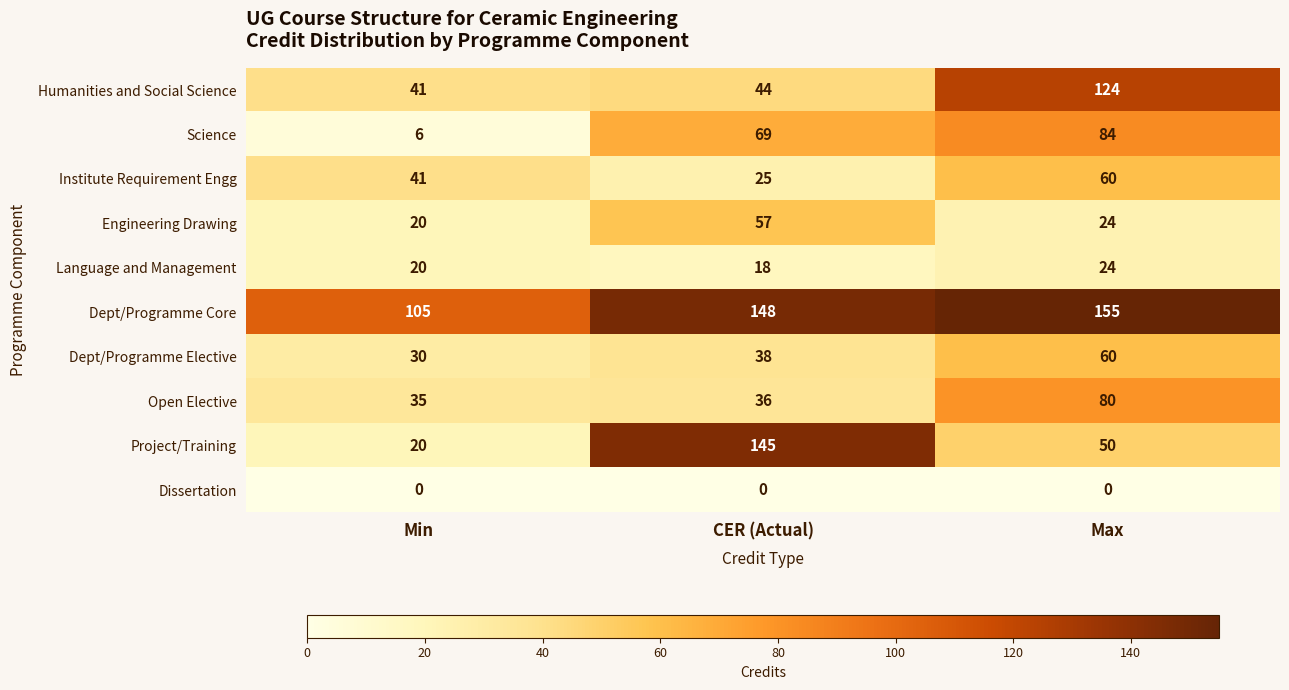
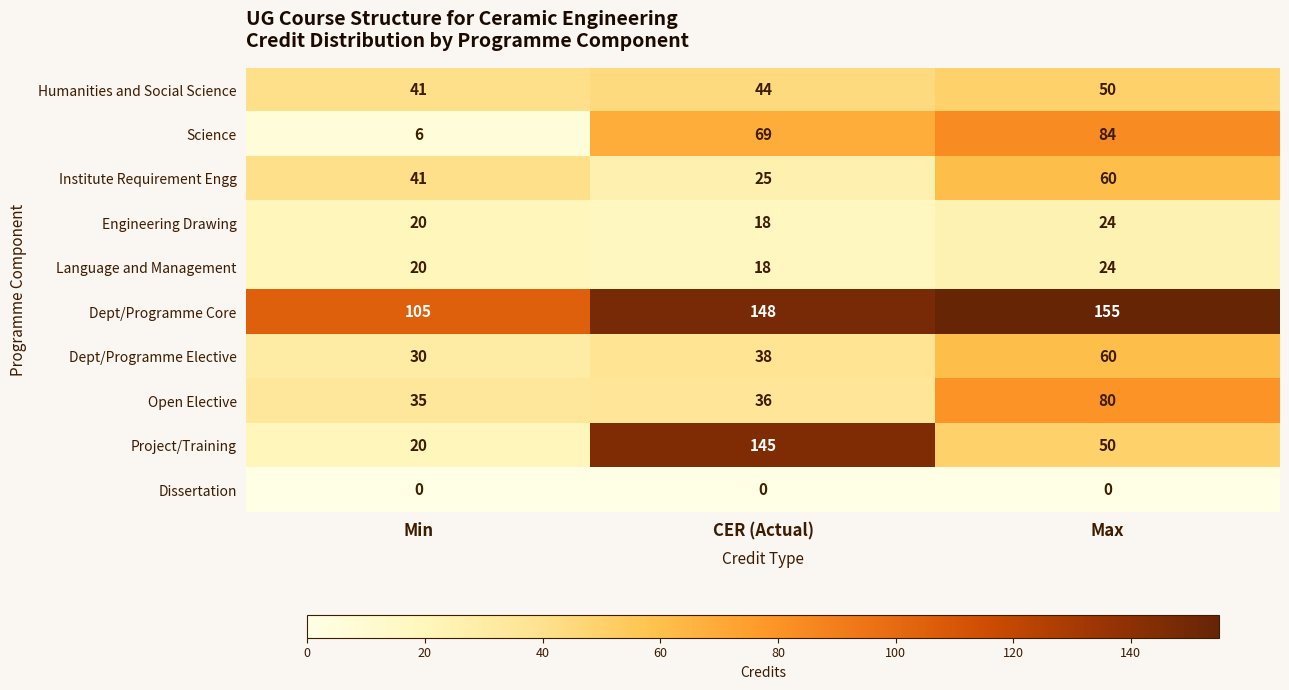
  {
    "Humanities and Social Science": {
      "Min": 41,
      "CER (Actual)": 44,
-     "Max": 124
+     "Max": 50
    },
    "Science": {
      "Min": 6,
      "CER (Actual)": 69,
      "Max": 84
    },
    "Institute Requirement Engg": {
      "Min": 41,
      "CER (Actual)": 25,
      "Max": 60
    },
    "Engineering Drawing": {
      "Min": 20,
-     "CER (Actual)": 57,
+     "CER (Actual)": 18,
      "Max": 24
    },
    "Language and Management": {
      "Min": 20,
      "CER (Actual)": 18,
      "Max": 24
    },
    "Dept/Programme Core": {
      "Min": 105,
      "CER (Actual)": 148,
      "Max": 155
    },
    "Dept/Programme Elective": {
      "Min": 30,
      "CER (Actual)": 38,
      "Max": 60
    },
    "Open Elective": {
      "Min": 35,
      "CER (Actual)": 36,
      "Max": 80
    },
    "Project/Training": {
      "Min": 20,
      "CER (Actual)": 145,
      "Max": 50
    },
    "Dissertation": {
      "Min": 0,
      "CER (Actual)": 0,
      "Max": 0
    }
  }
